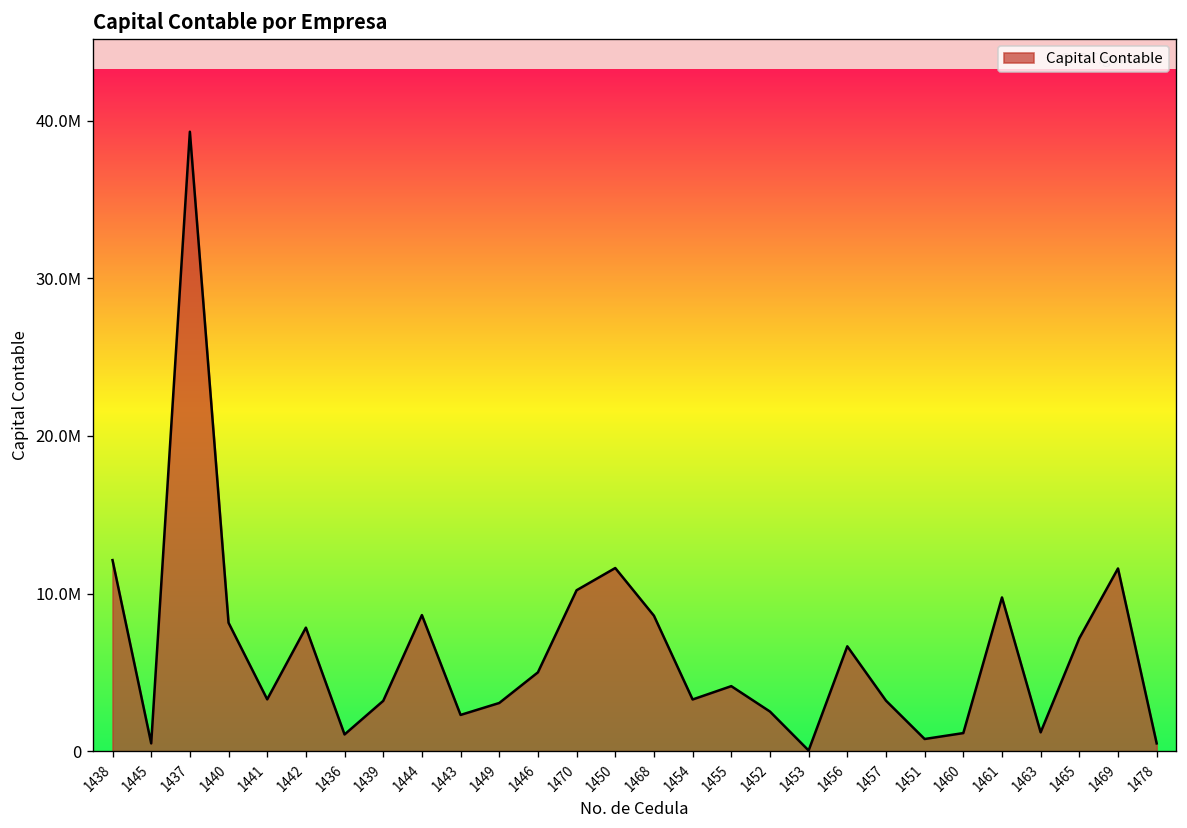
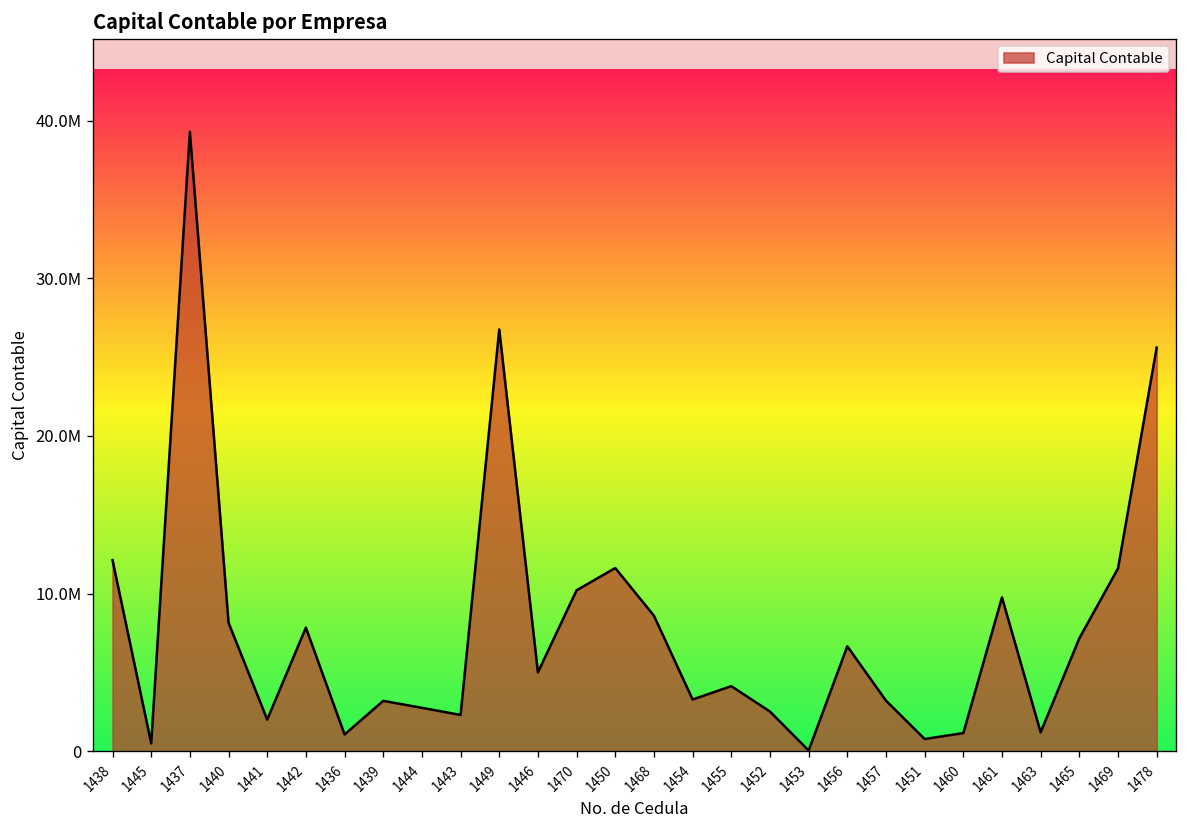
  {
    "1438": 12100000,
    "1445": 500000,
    "1437": 39300000,
    "1440": 8200000,
-   "1441": 3300000,
+   "1441": 2000000,
    "1442": 7800000,
    "1436": 1100000,
    "1439": 3200000,
-   "1444": 8600000,
+   "1444": 2800000,
    "1443": 2300000,
-   "1449": 3100000,
+   "1449": 26700000,
    "1446": 5000000,
    "1470": 10200000,
    "1450": 11600000,
    "1468": 8600000,
    "1454": 3300000,
    "1455": 4100000,
    "1452": 2500000,
    "1453": 100000,
    "1456": 6700000,
    "1457": 3200000,
    "1451": 800000,
    "1460": 1200000,
    "1461": 9800000,
    "1463": 1200000,
    "1465": 7200000,
    "1469": 11600000,
-   "1478": 500000
+   "1478": 25600000
  }
